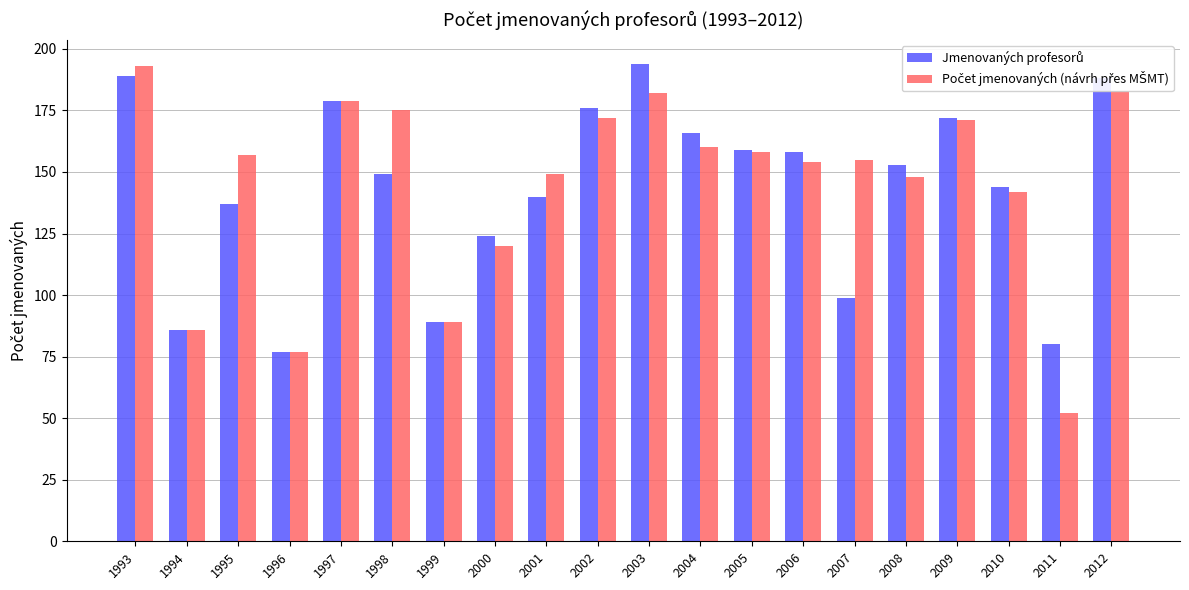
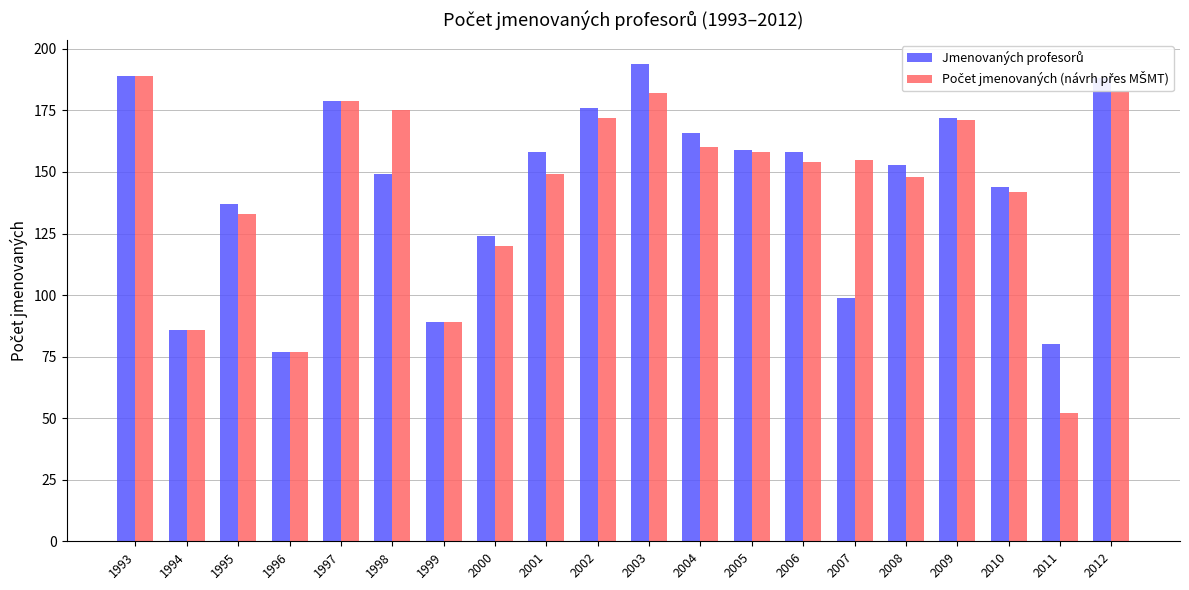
  {
    "Jmenovaných profesorů": {
      "1993": 189,
      "1994": 86,
      "1995": 137,
      "1996": 77,
      "1997": 179,
      "1998": 149,
      "1999": 89,
      "2000": 124,
-     "2001": 140,
+     "2001": 158,
      "2002": 176,
      "2003": 194,
      "2004": 166,
      "2005": 159,
      "2006": 158,
      "2007": 99,
      "2008": 153,
      "2009": 172,
      "2010": 144,
      "2011": 80
    },
    "Počet jmenovaných (návrh přes MŠMT)": {
-     "1993": 193,
+     "1993": 189,
      "1994": 86,
-     "1995": 157,
+     "1995": 133,
      "1996": 77,
      "1997": 179,
      "1998": 175,
      "1999": 89,
      "2000": 120,
      "2001": 149,
      "2002": 172,
      "2003": 182,
      "2004": 160,
      "2005": 158,
      "2006": 154,
      "2007": 155,
      "2008": 148,
      "2009": 171,
      "2010": 142,
      "2011": 52
    }
  }
